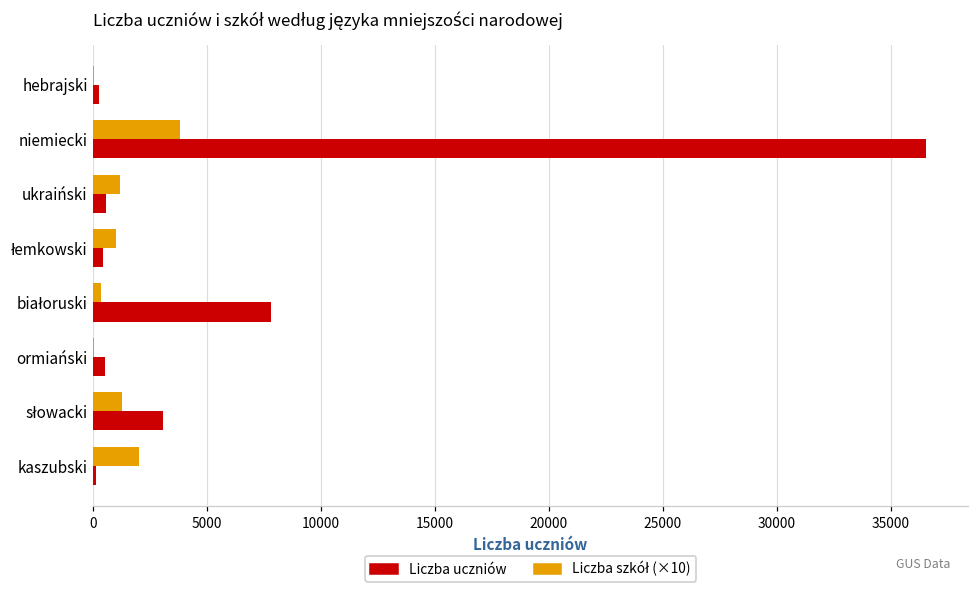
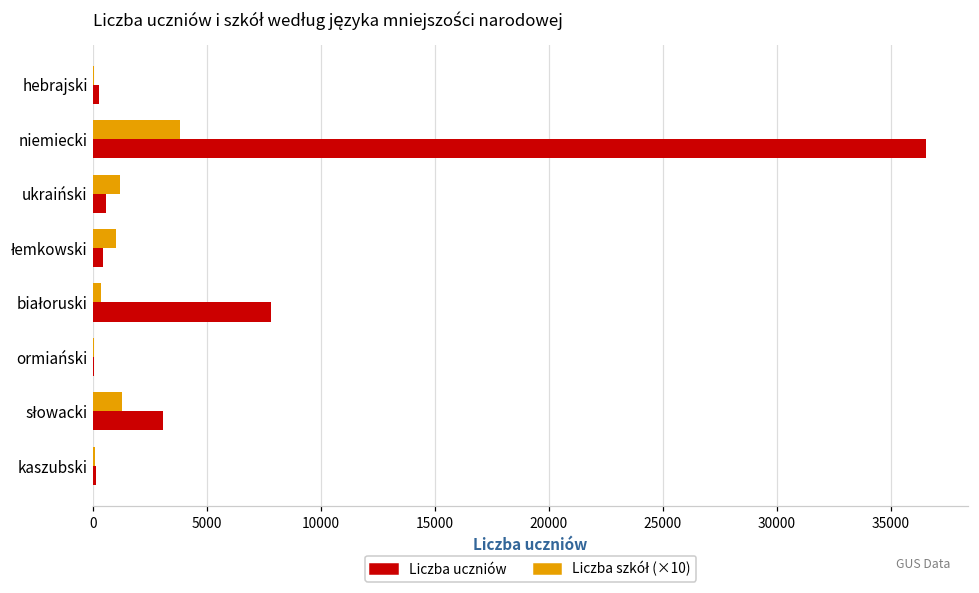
  {
    "Liczba uczniów": {
      "hebrajski": 200,
      "niemiecki": 36600,
      "ukraiński": 600,
      "łemkowski": 500,
      "białoruski": 7800,
-     "ormiański": 500,
+     "ormiański": 0,
      "słowacki": 3100
    },
    "Liczba szkół (×10)": {
      "niemiecki": 3800,
      "ukraiński": 1200,
      "łemkowski": 1000,
      "białoruski": 300,
      "słowacki": 1300,
-     "kaszubski": 2000
+     "kaszubski": 100
    }
  }
